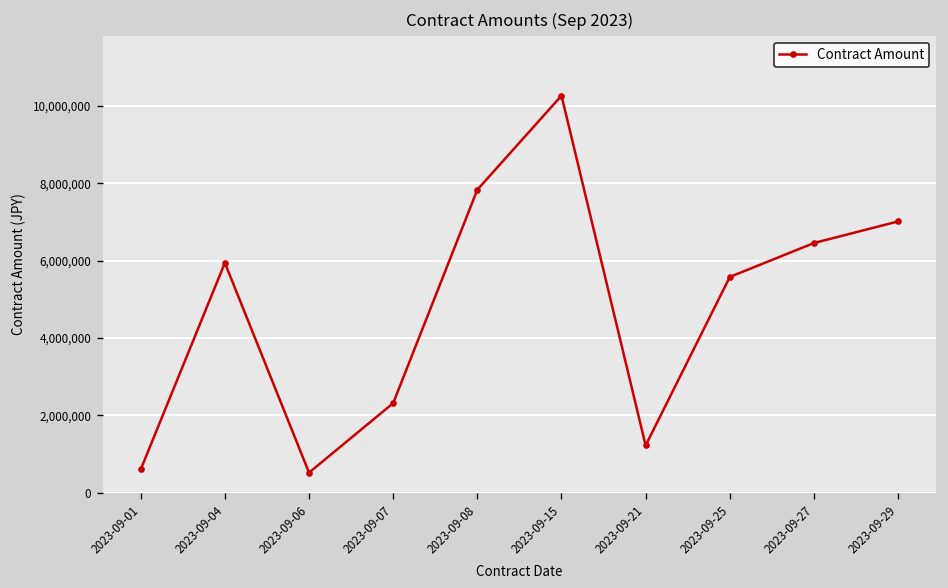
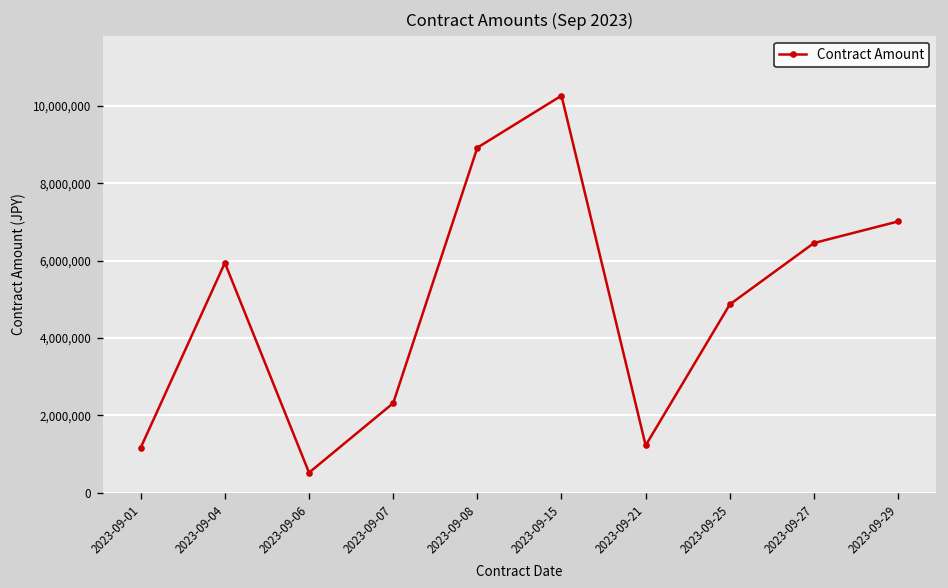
  {
-   "2023-09-01": "600,000",
+   "2023-09-01": "1,200,000",
    "2023-09-04": "5,900,000",
    "2023-09-06": "500,000",
    "2023-09-07": "2,300,000",
-   "2023-09-08": "7,800,000",
+   "2023-09-08": "8,900,000",
    "2023-09-15": "10,300,000",
    "2023-09-21": "1,200,000",
-   "2023-09-25": "5,600,000",
+   "2023-09-25": "4,900,000",
    "2023-09-27": "6,500,000",
    "2023-09-29": "7,000,000"
  }
